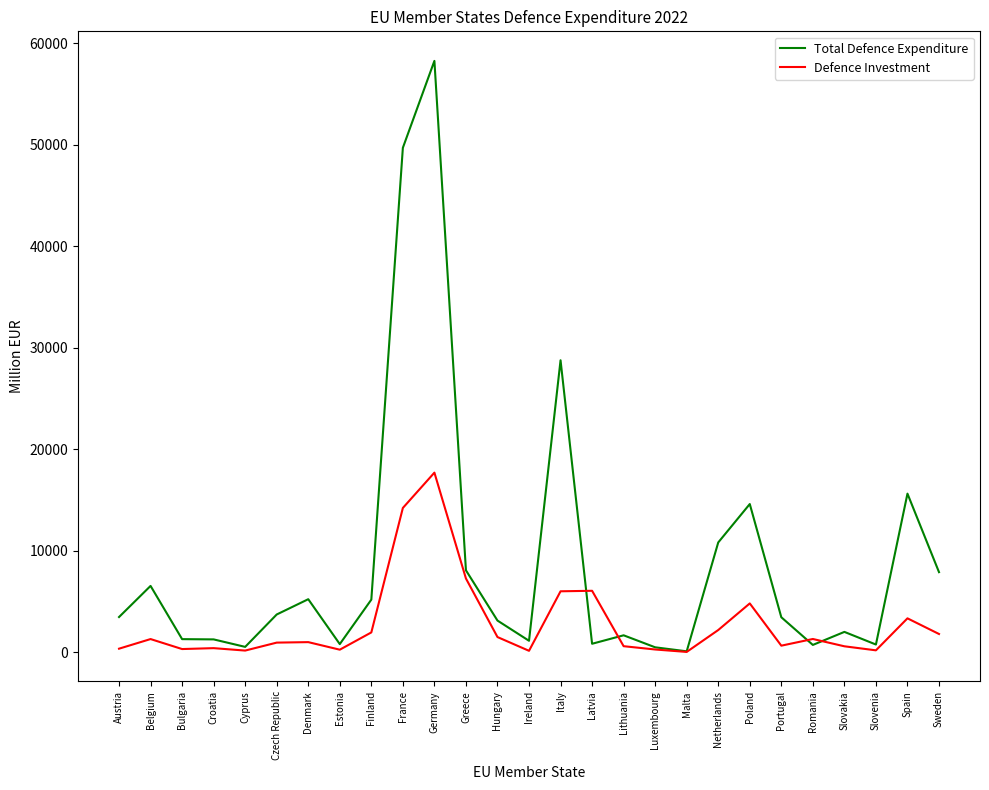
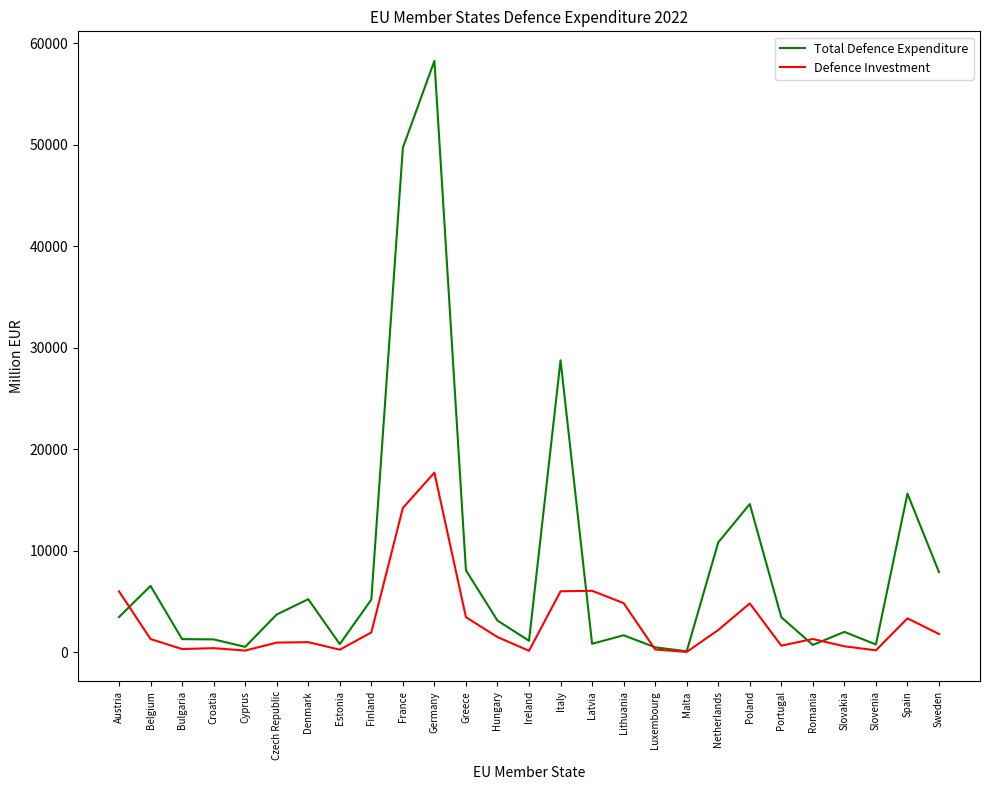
  {
    "Total Defence Expenditure": {
      "Austria": 3400,
      "Belgium": 6500,
      "Bulgaria": 1300,
      "Croatia": 1200,
      "Cyprus": 500,
      "Czech Republic": 3700,
      "Denmark": 5200,
      "Estonia": 800,
      "Finland": 5200,
      "France": 49700,
      "Germany": 58300,
      "Greece": 8100,
      "Hungary": 3100,
      "Ireland": 1100,
      "Italy": 28800,
      "Latvia": 800,
      "Lithuania": 1600,
      "Netherlands": 10800,
      "Poland": 14600,
      "Portugal": 3400,
      "Romania": 700,
      "Slovakia": 2000,
      "Slovenia": 700,
      "Spain": 15600,
      "Sweden": 7900
    },
    "Defence Investment": {
-     "Austria": 300,
+     "Austria": 6000,
      "Belgium": 1300,
      "Bulgaria": 300,
      "Croatia": 400,
      "Cyprus": 100,
      "Czech Republic": 900,
      "Denmark": 1000,
      "Estonia": 200,
      "Finland": 1900,
      "France": 14200,
      "Germany": 17700,
-     "Greece": 7200,
+     "Greece": 3400,
      "Hungary": 1500,
      "Ireland": 100,
      "Italy": 6000,
      "Latvia": 6000,
-     "Lithuania": 600,
+     "Lithuania": 4800,
      "Netherlands": 2200,
      "Poland": 4800,
      "Portugal": 600,
      "Romania": 1300,
      "Slovakia": 600,
      "Slovenia": 200,
      "Spain": 3300,
      "Sweden": 1800
    }
  }
